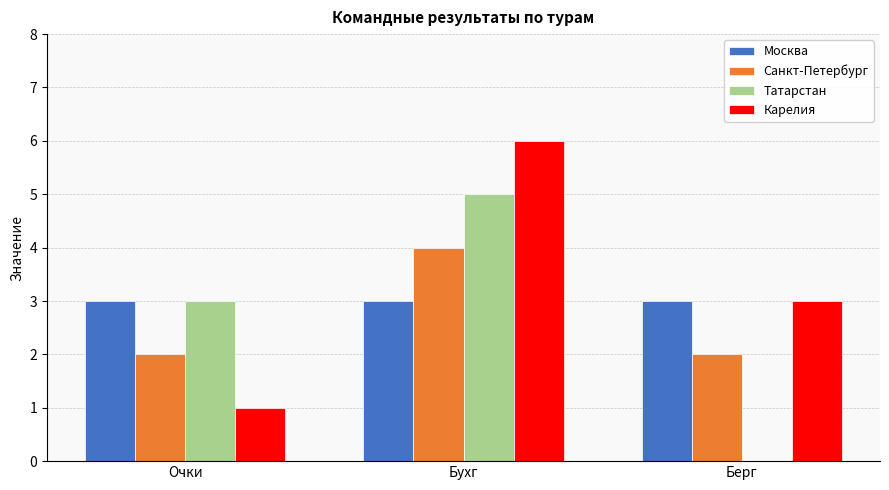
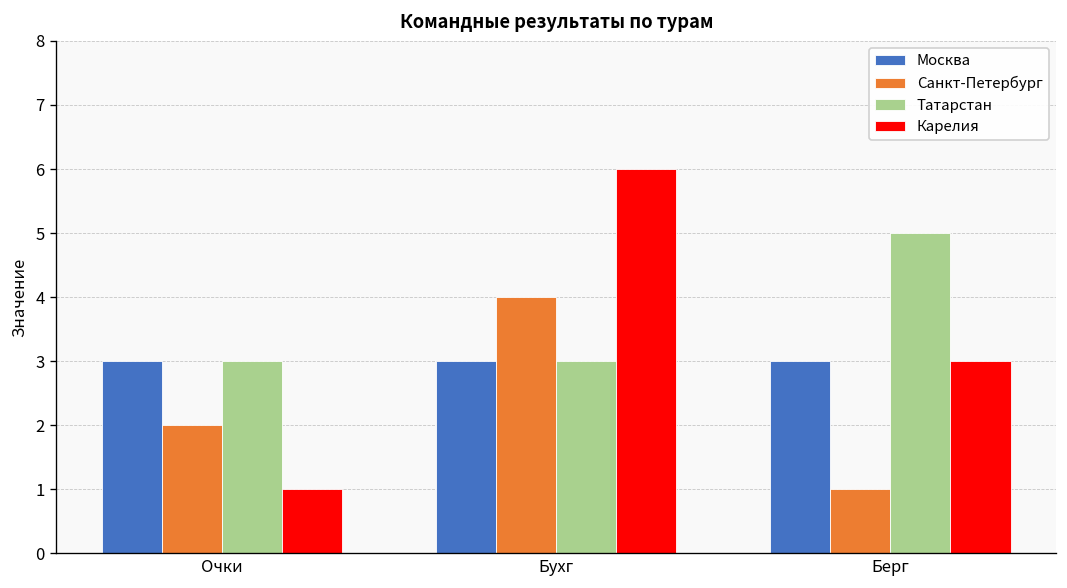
  {
    "Москва": {
      "Очки": 3,
      "Бухг": 3,
      "Берг": 3
    },
    "Санкт-Петербург": {
      "Очки": 2,
      "Бухг": 4,
-     "Берг": 2
+     "Берг": 1
    },
    "Татарстан": {
      "Очки": 3,
-     "Бухг": 5,
-     "Берг": 0
+     "Бухг": 3,
+     "Берг": 5
    },
    "Карелия": {
      "Очки": 1,
      "Бухг": 6,
      "Берг": 3
    }
  }
